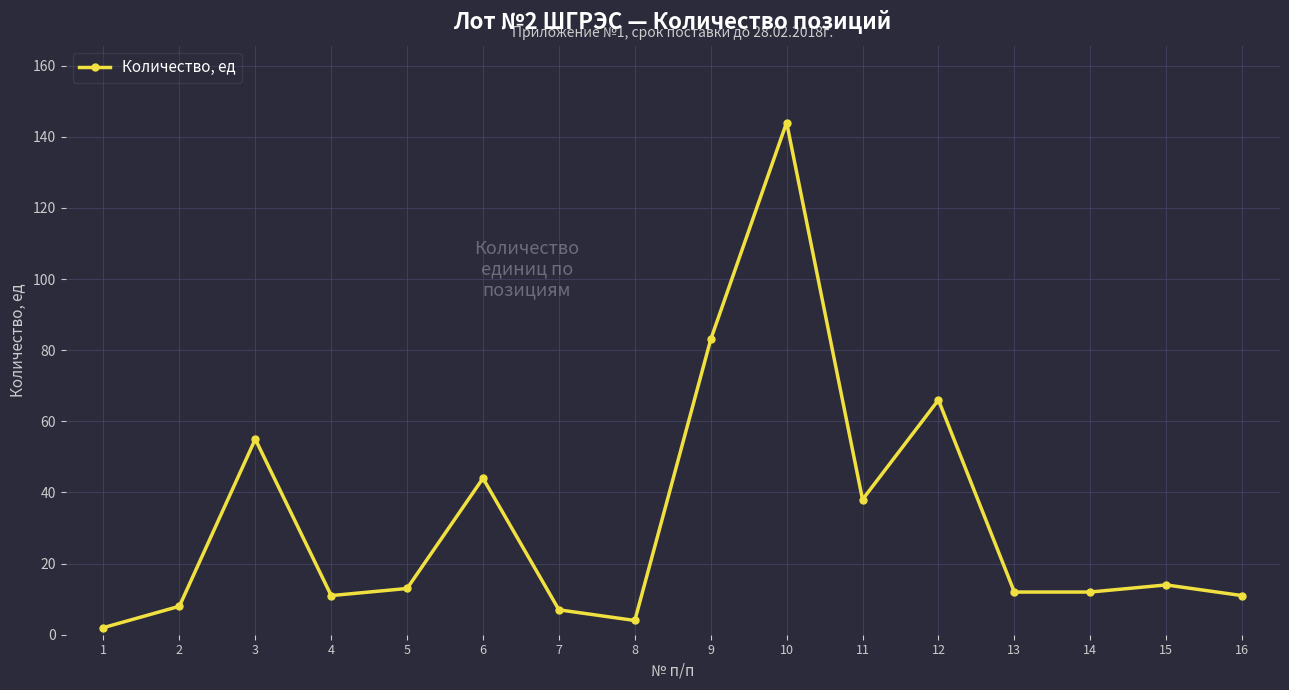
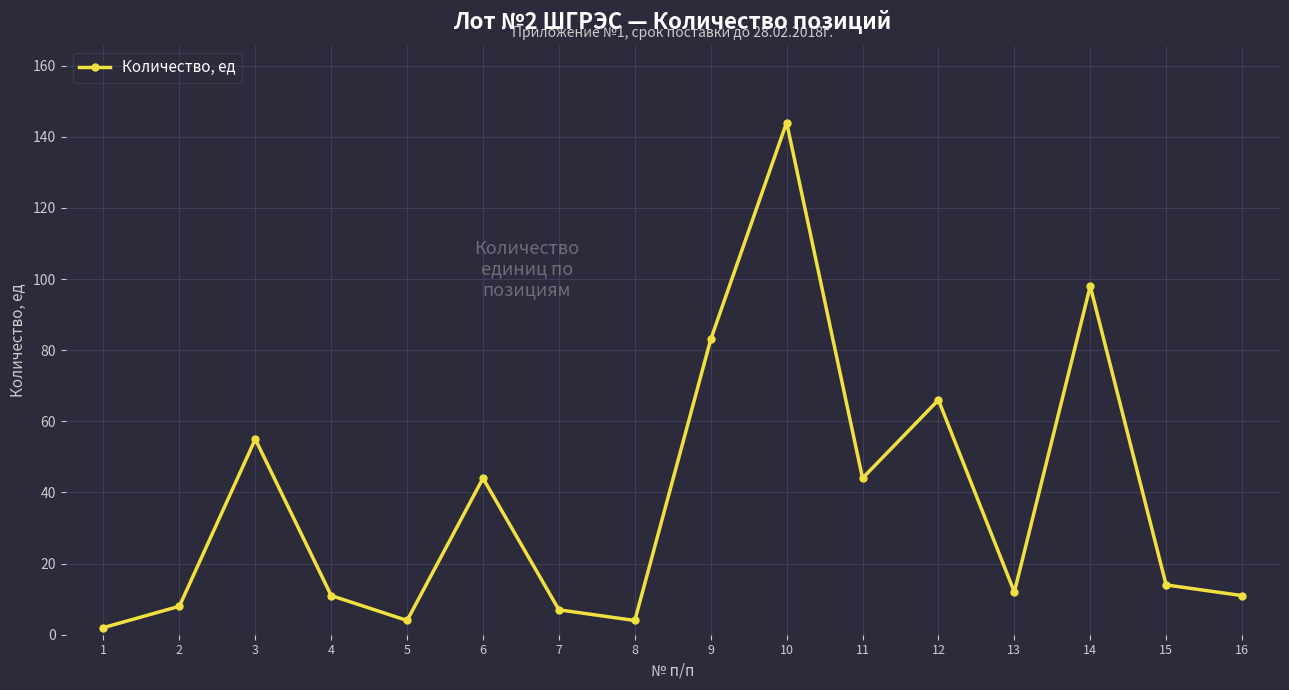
  {
    "1": 2,
    "2": 8,
    "3": 55,
    "4": 11,
-   "5": 13,
+   "5": 4,
    "6": 44,
    "7": 7,
    "8": 4,
    "9": 83,
    "10": 144,
-   "11": 38,
+   "11": 44,
    "12": 66,
    "13": 12,
-   "14": 12,
+   "14": 98,
    "15": 14,
    "16": 11
  }
